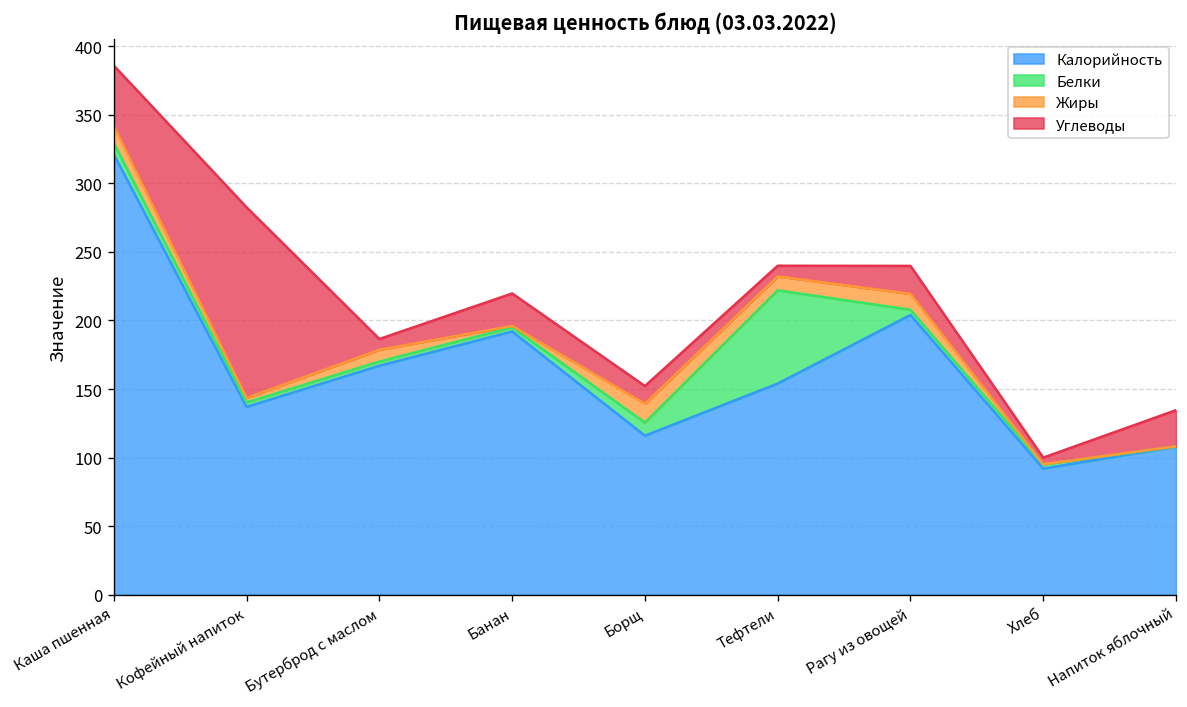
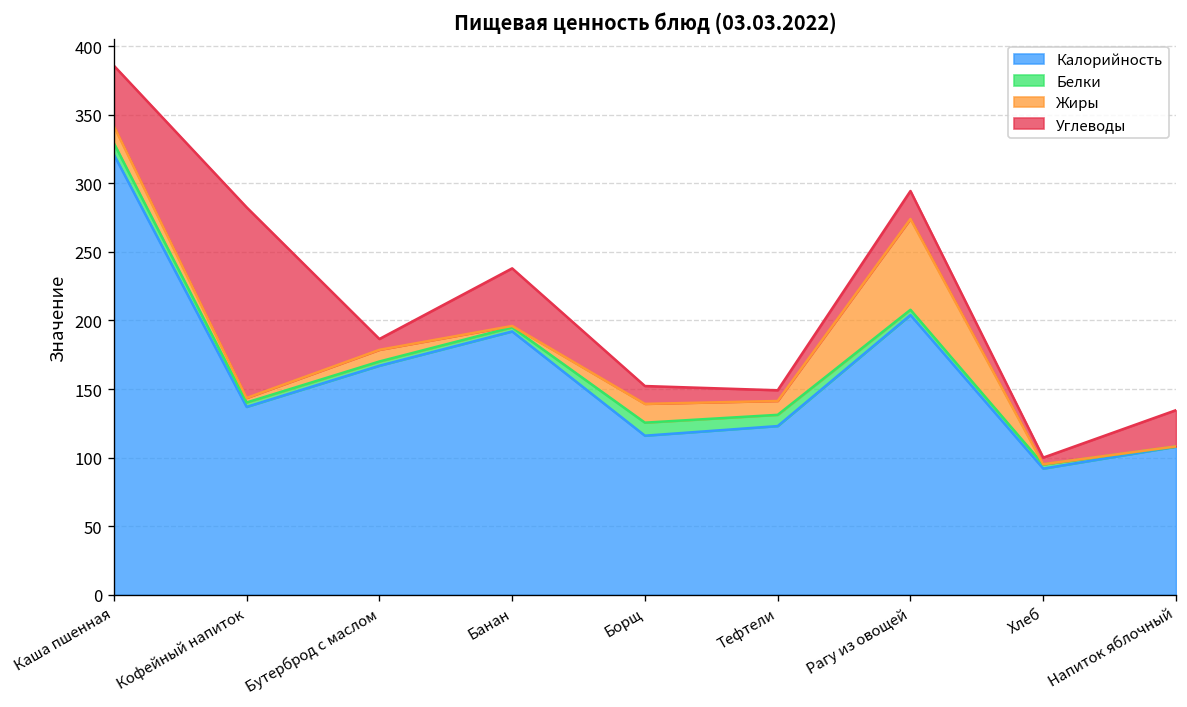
  {
    "Калорийность": {
      "Каша пшенная": 321,
      "Кофейный напиток": 137,
      "Бутерброд с маслом": 167,
      "Банан": 192,
      "Борщ": 116,
-     "Тефтели": 154,
+     "Тефтели": 123,
      "Рагу из овощей": 204,
      "Хлеб": 92
    },
    "Белки": {
      "Каша пшенная": 8,
      "Кофейный напиток": 3,
      "Бутерброд с маслом": 3,
      "Борщ": 10,
-     "Тефтели": 68,
+     "Тефтели": 8,
      "Рагу из овощей": 4
    },
    "Жиры": {
      "Каша пшенная": 12,
      "Кофейный напиток": 3,
      "Бутерброд с маслом": 9,
      "Борщ": 14,
      "Тефтели": 10,
-     "Рагу из овощей": 12
+     "Рагу из овощей": 66
    },
    "Углеводы": {
      "Каша пшенная": 44,
      "Кофейный напиток": 139,
      "Бутерброд с маслом": 8,
-     "Банан": 24,
+     "Банан": 42,
      "Борщ": 13,
      "Тефтели": 8,
      "Рагу из овощей": 20,
      "Хлеб": 5,
      "Напиток яблочный": 26
    }
  }
